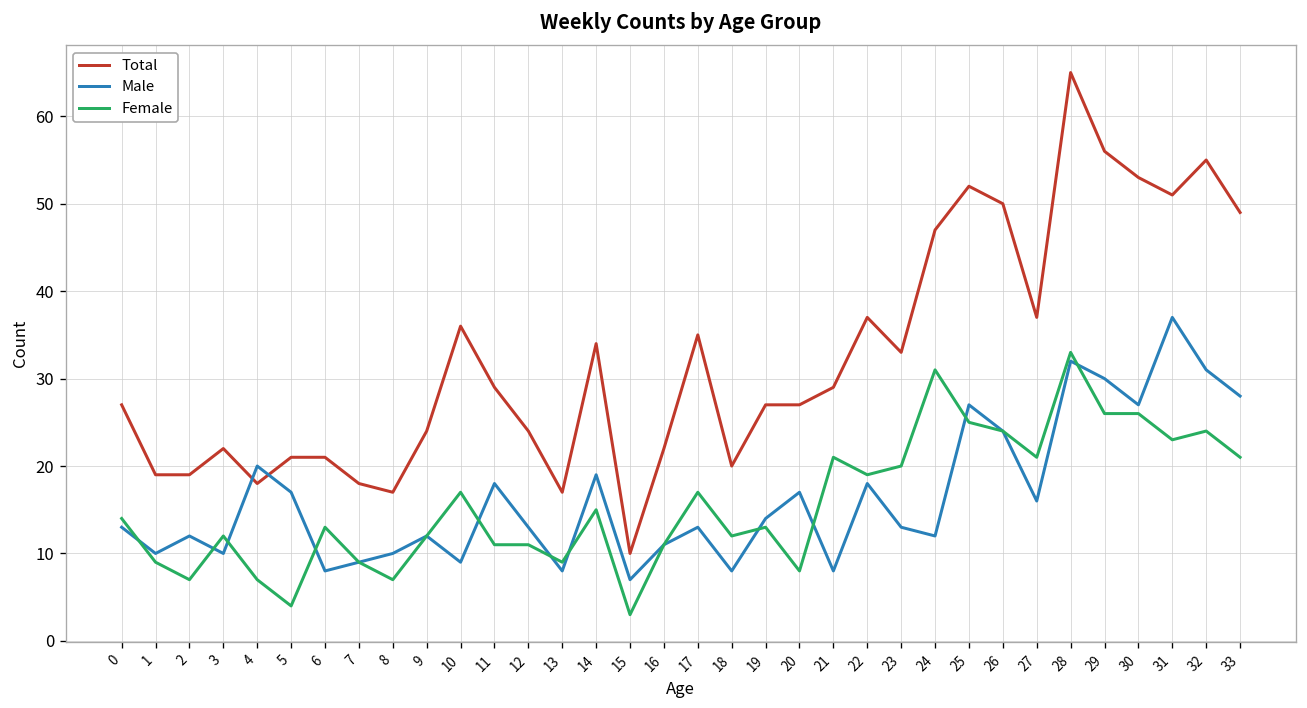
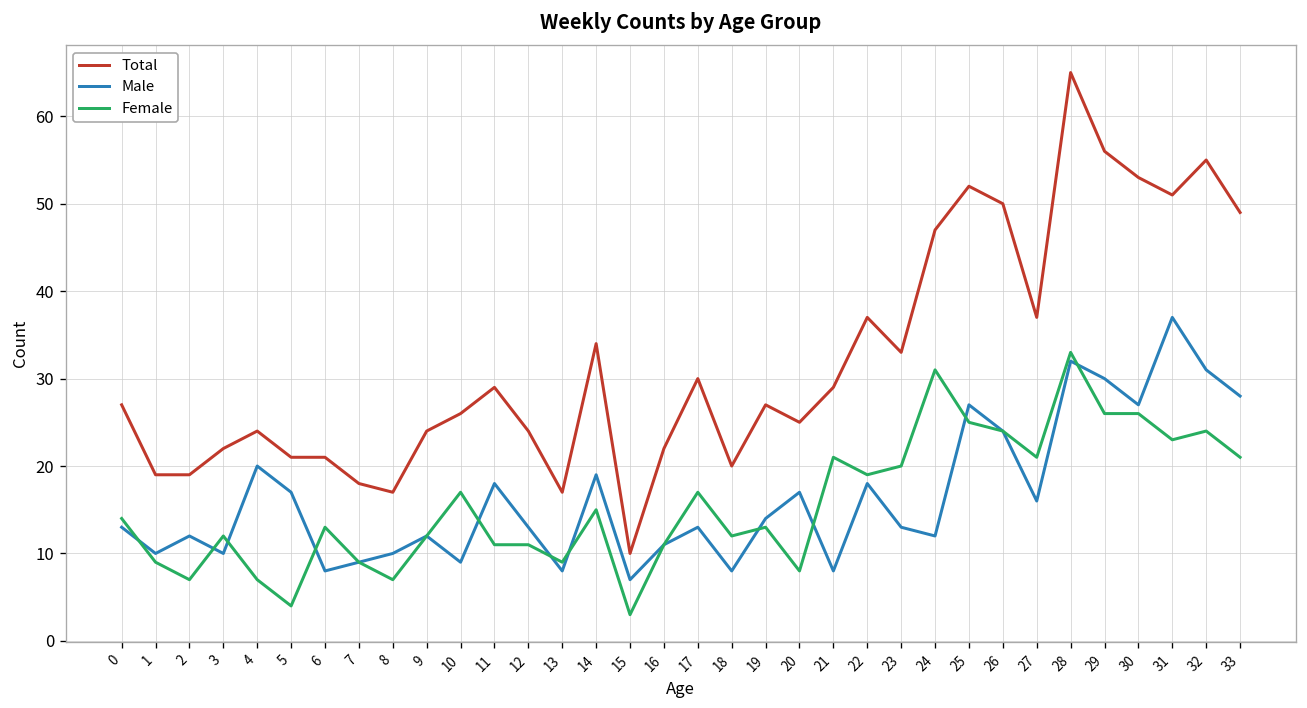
  {
    "Total": {
      "0": 27,
      "1": 19,
      "2": 19,
      "3": 22,
-     "4": 18,
+     "4": 24,
      "5": 21,
      "6": 21,
      "7": 18,
      "8": 17,
      "9": 24,
-     "10": 36,
+     "10": 26,
      "11": 29,
      "12": 24,
      "13": 17,
      "14": 34,
      "15": 10,
      "16": 22,
-     "17": 35,
+     "17": 30,
      "18": 20,
      "19": 27,
-     "20": 27,
+     "20": 25,
      "21": 29,
      "22": 37,
      "23": 33,
      "24": 47,
      "25": 52,
      "26": 50,
      "27": 37,
      "28": 65,
      "29": 56,
      "30": 53,
      "31": 51,
      "32": 55,
      "33": 49
    },
    "Male": {
      "0": 13,
      "1": 10,
      "2": 12,
      "3": 10,
      "4": 20,
      "5": 17,
      "6": 8,
      "8": 10,
      "10": 9,
      "11": 18,
      "12": 13,
      "13": 8,
      "14": 19,
      "15": 7,
      "17": 13,
      "18": 8,
      "19": 14,
      "20": 17,
      "21": 8,
      "22": 18,
      "23": 13,
      "24": 12,
      "25": 27,
      "27": 16,
      "28": 32,
      "29": 30,
      "30": 27,
      "31": 37,
      "32": 31,
      "33": 28
    },
    "Female": {
      "0": 14,
      "1": 9,
      "2": 7,
      "3": 12,
      "4": 7,
      "5": 4,
      "6": 13,
      "8": 7,
      "10": 17,
      "11": 11,
      "12": 11,
      "13": 9,
      "14": 15,
      "15": 3,
      "17": 17,
      "18": 12,
      "19": 13,
      "20": 8,
      "21": 21,
      "22": 19,
      "23": 20,
      "24": 31,
      "25": 25,
      "27": 21,
      "28": 33,
      "29": 26,
      "30": 26,
      "31": 23,
      "32": 24,
      "33": 21
    }
  }
